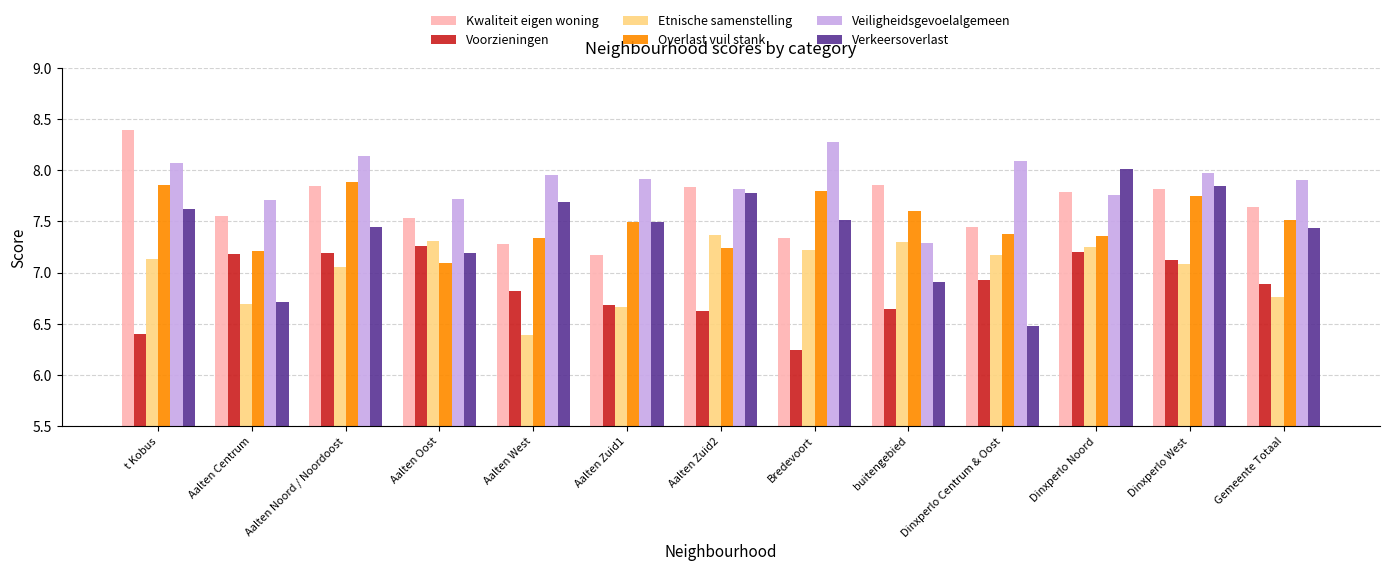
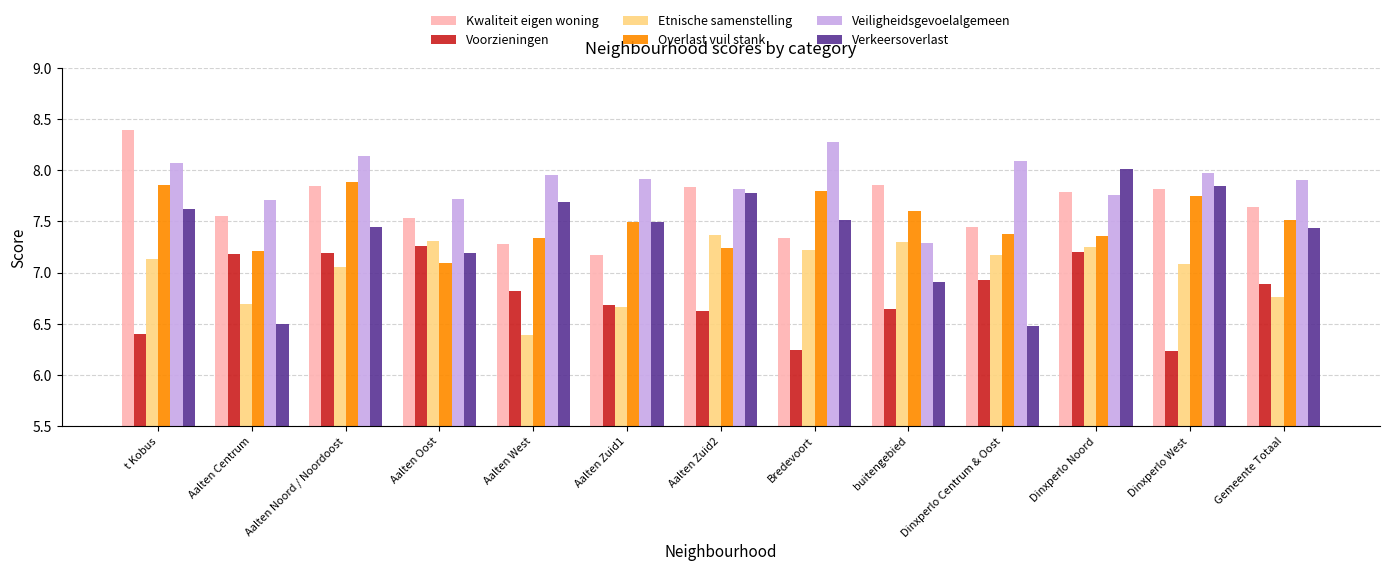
  {
    "Kwaliteit eigen woning": {
      "t Kobus": 8.39,
      "Aalten Centrum": 7.55,
      "Aalten Noord / Noordoost": 7.85,
      "Aalten Oost": 7.53,
      "Aalten West": 7.28,
      "Aalten Zuid1": 7.17,
      "Aalten Zuid2": 7.84,
      "Bredevoort": 7.34,
      "buitengebied": 7.86,
      "Dinxperlo Centrum & Oost": 7.45,
      "Dinxperlo Noord": 7.79,
      "Dinxperlo West": 7.82,
      "Gemeente Totaal": 7.64
    },
    "Voorzieningen": {
      "t Kobus": 6.40,
      "Aalten Centrum": 7.18,
      "Aalten Noord / Noordoost": 7.19,
      "Aalten Oost": 7.26,
      "Aalten West": 6.82,
      "Aalten Zuid1": 6.68,
      "Aalten Zuid2": 6.62,
      "Bredevoort": 6.24,
      "buitengebied": 6.64,
      "Dinxperlo Centrum & Oost": 6.93,
      "Dinxperlo Noord": 7.20,
-     "Dinxperlo West": 7.12,
+     "Dinxperlo West": 6.23,
      "Gemeente Totaal": 6.89
    },
    "Etnische samenstelling": {
      "t Kobus": 7.13,
      "Aalten Centrum": 6.69,
      "Aalten Noord / Noordoost": 7.05,
      "Aalten Oost": 7.31,
      "Aalten West": 6.39,
      "Aalten Zuid1": 6.66,
      "Aalten Zuid2": 7.37,
      "Bredevoort": 7.22,
      "buitengebied": 7.30,
      "Dinxperlo Centrum & Oost": 7.17,
      "Dinxperlo Noord": 7.25,
      "Dinxperlo West": 7.08,
      "Gemeente Totaal": 6.76
    },
    "Overlast vuil stank": {
      "t Kobus": 7.86,
      "Aalten Centrum": 7.21,
      "Aalten Noord / Noordoost": 7.89,
      "Aalten Oost": 7.09,
      "Aalten West": 7.34,
      "Aalten Zuid1": 7.49,
      "Aalten Zuid2": 7.24,
      "Bredevoort": 7.80,
      "buitengebied": 7.60,
      "Dinxperlo Centrum & Oost": 7.38,
      "Dinxperlo Noord": 7.36,
      "Dinxperlo West": 7.75,
      "Gemeente Totaal": 7.51
    },
    "Veiligheidsgevoelalgemeen": {
      "t Kobus": 8.07,
      "Aalten Centrum": 7.71,
      "Aalten Noord / Noordoost": 8.14,
      "Aalten Oost": 7.72,
      "Aalten West": 7.95,
      "Aalten Zuid1": 7.91,
      "Aalten Zuid2": 7.82,
      "Bredevoort": 8.28,
      "buitengebied": 7.29,
      "Dinxperlo Centrum & Oost": 8.09,
      "Dinxperlo Noord": 7.76,
      "Dinxperlo West": 7.97,
      "Gemeente Totaal": 7.90
    },
    "Verkeersoverlast": {
      "t Kobus": 7.62,
-     "Aalten Centrum": 6.71,
+     "Aalten Centrum": 6.50,
      "Aalten Noord / Noordoost": 7.45,
      "Aalten Oost": 7.19,
      "Aalten West": 7.69,
      "Aalten Zuid1": 7.49,
      "Aalten Zuid2": 7.78,
      "Bredevoort": 7.51,
      "buitengebied": 6.91,
      "Dinxperlo Centrum & Oost": 6.48,
      "Dinxperlo Noord": 8.01,
      "Dinxperlo West": 7.85,
      "Gemeente Totaal": 7.44
    }
  }
